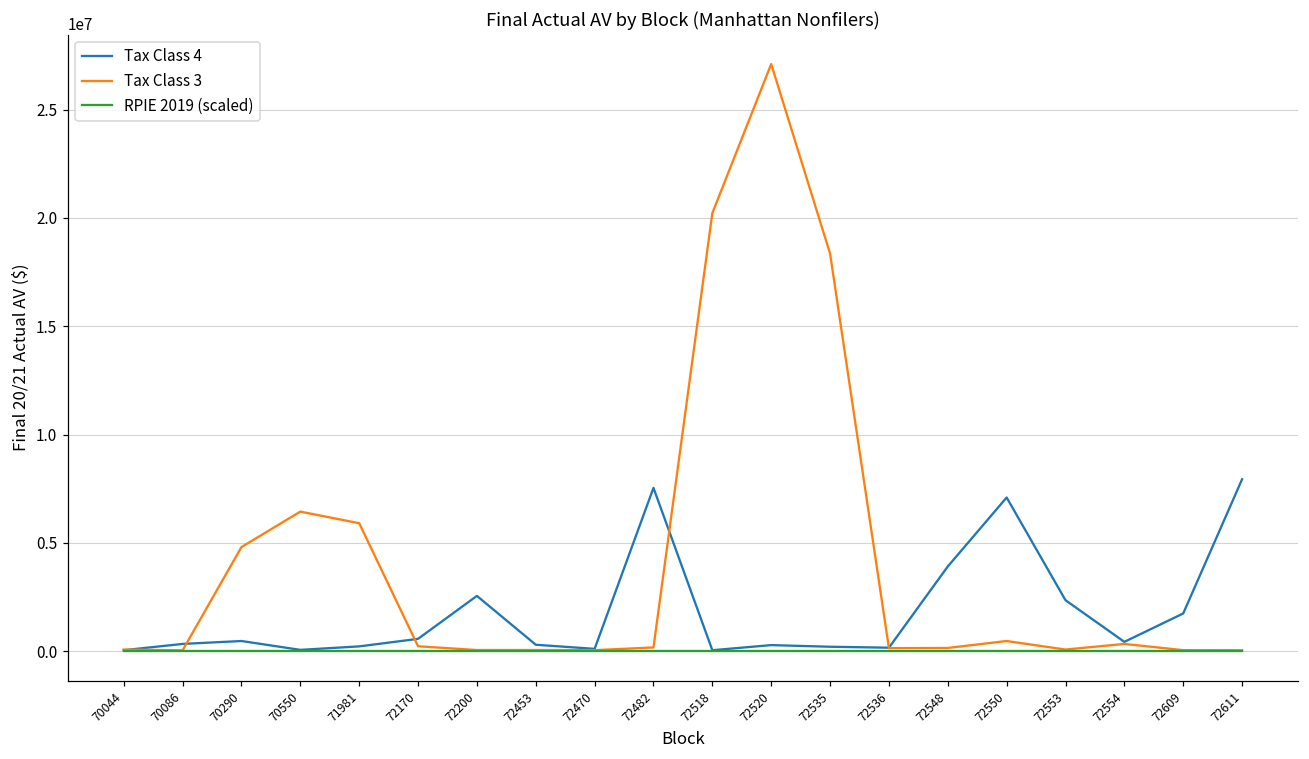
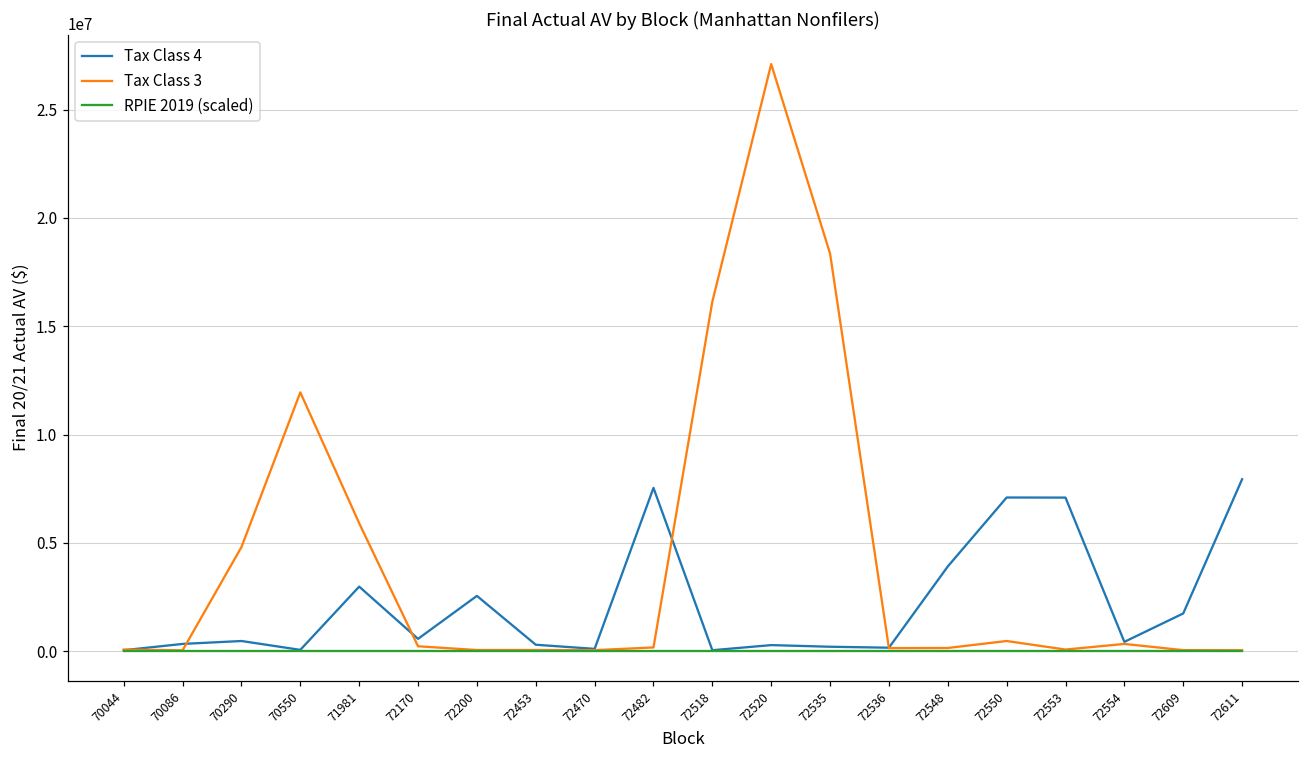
  {
    "Tax Class 4": {
      "70086": 300000,
      "70290": 500000,
-     "71981": 200000,
+     "71981": 3000000,
      "72170": 600000,
      "72200": 2600000,
      "72453": 300000,
      "72482": 7500000,
      "72520": 300000,
      "72535": 200000,
      "72548": 3900000,
      "72550": 7100000,
-     "72553": 2400000,
+     "72553": 7100000,
      "72609": 1700000,
      "72611": 7900000
    },
    "Tax Class 3": {
      "70290": 4800000,
-     "70550": 6400000,
+     "70550": 12000000,
      "71981": 5900000,
      "72170": 200000,
      "72482": 200000,
-     "72518": 20200000,
+     "72518": 16100000,
      "72520": 27100000,
      "72535": 18400000,
      "72548": 200000,
      "72550": 500000
    },
    "RPIE 2019 (scaled)": {
      "70290": 0,
      "71981": 0,
      "72170": 0,
      "72482": 0,
      "72520": 0,
      "72535": 0,
      "72536": 0,
      "72548": 0,
      "72550": 0,
      "72554": 0
    }
  }
